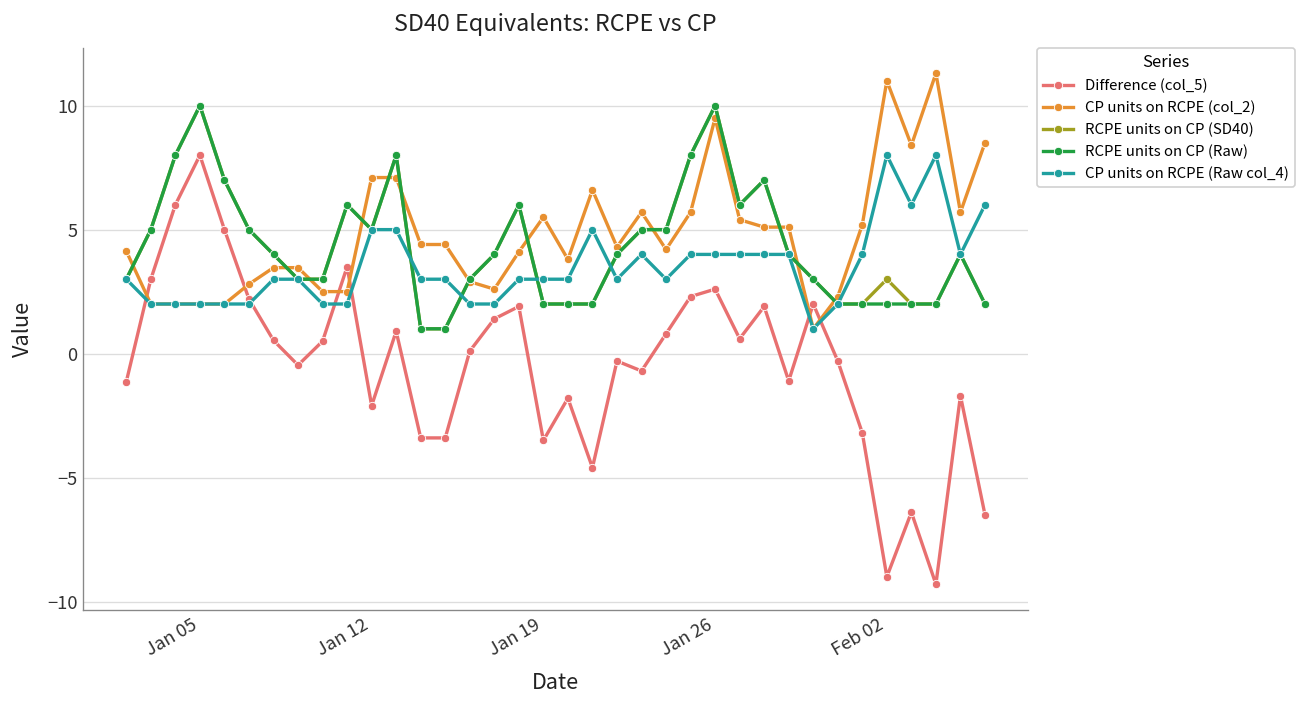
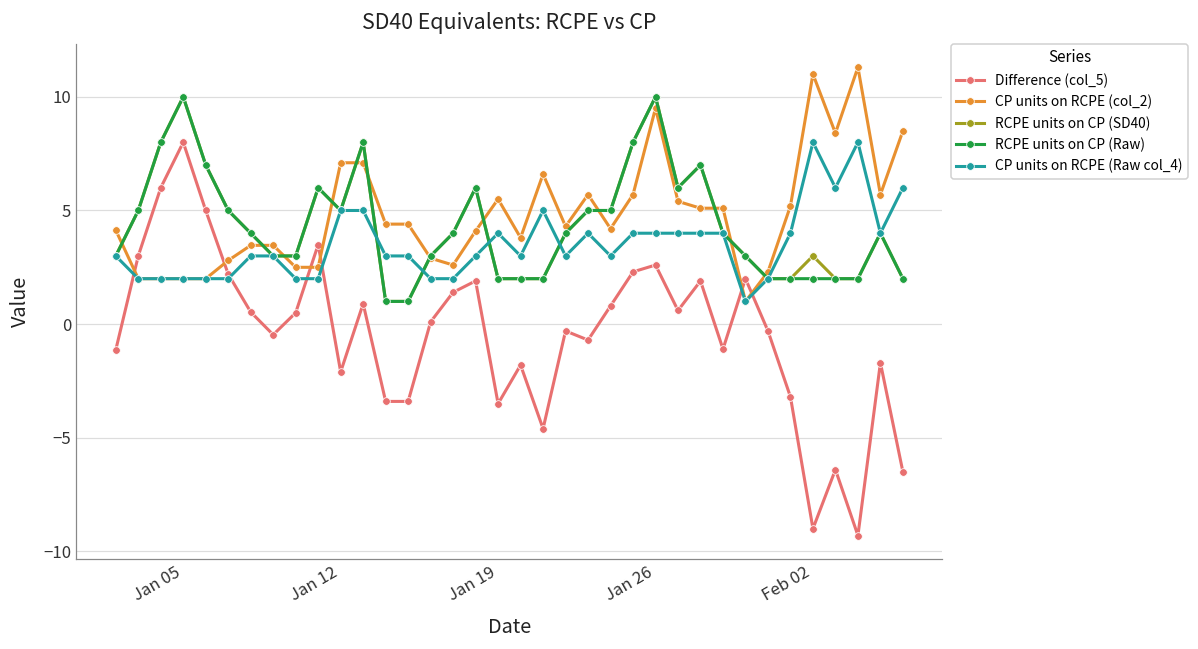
  {
    "Difference (col_5)": {
      "Jan 05": 8,
      "Jan 12": -2,
      "Jan 19": -3.5,
      "Jan 26": 2.6,
      "Feb 02": -9
    },
    "CP units on RCPE (col_2)": {
      "Jan 12": 7,
      "Jan 19": 5.5,
      "Jan 26": 9.5,
      "Feb 02": 11
    },
    "RCPE units on CP (SD40)": {
      "Feb 02": 3
    },
    "RCPE units on CP (Raw)": {
      "Feb 02": 2
    },
    "CP units on RCPE (Raw col_4)": {
-     "Jan 19": 3,
+     "Jan 19": 4,
      "Jan 26": 4,
      "Feb 02": 8
    }
  }
